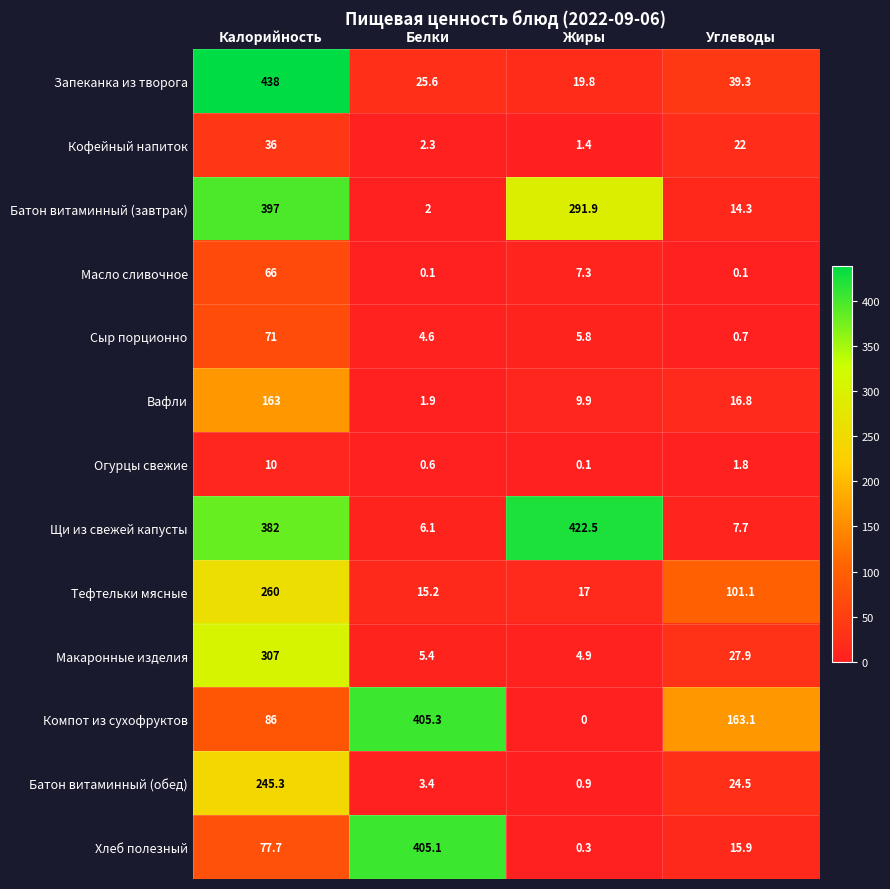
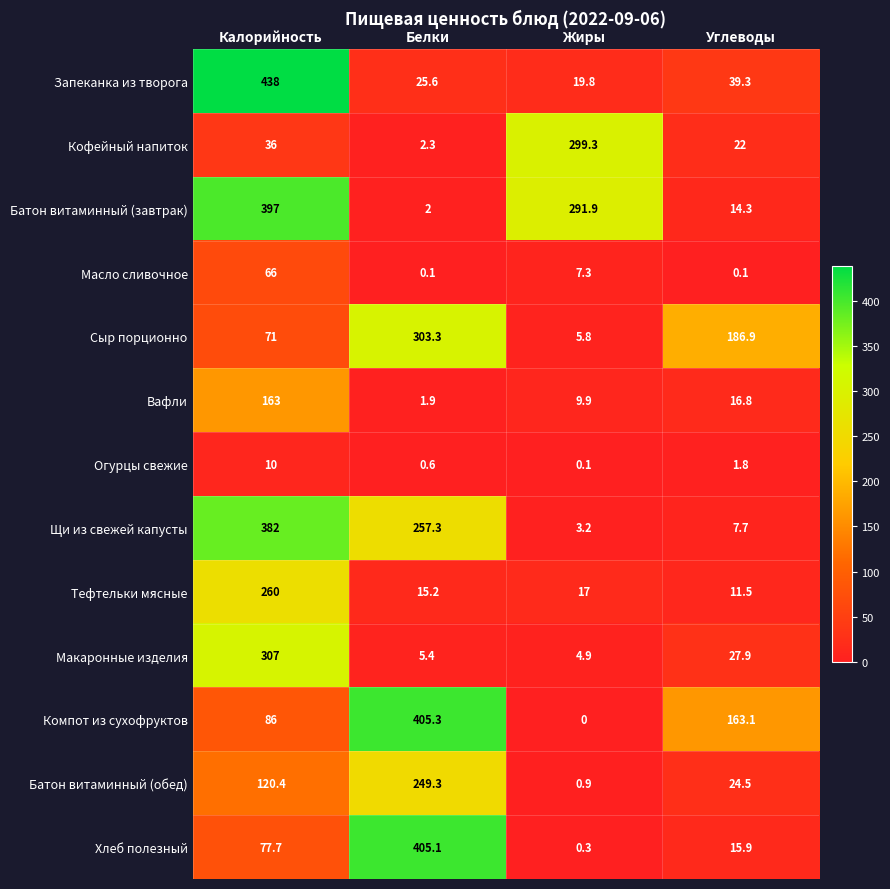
  {
    "Запеканка из творога": {
      "Калорийность": 438,
      "Белки": 25.6,
      "Жиры": 19.8,
      "Углеводы": 39.3
    },
    "Кофейный напиток": {
      "Калорийность": 36,
      "Белки": 2.3,
-     "Жиры": 1.4,
+     "Жиры": 299.3,
      "Углеводы": 22
    },
    "Батон витаминный (завтрак)": {
      "Калорийность": 397,
      "Белки": 2,
      "Жиры": 291.9,
      "Углеводы": 14.3
    },
    "Масло сливочное": {
      "Калорийность": 66,
      "Белки": 0.1,
      "Жиры": 7.3,
      "Углеводы": 0.1
    },
    "Сыр порционно": {
      "Калорийность": 71,
-     "Белки": 4.6,
+     "Белки": 303.3,
      "Жиры": 5.8,
-     "Углеводы": 0.7
+     "Углеводы": 186.9
    },
    "Вафли": {
      "Калорийность": 163,
      "Белки": 1.9,
      "Жиры": 9.9,
      "Углеводы": 16.8
    },
    "Огурцы свежие": {
      "Калорийность": 10,
      "Белки": 0.6,
      "Жиры": 0.1,
      "Углеводы": 1.8
    },
    "Щи из свежей капусты": {
      "Калорийность": 382,
-     "Белки": 6.1,
-     "Жиры": 422.5,
+     "Белки": 257.3,
+     "Жиры": 3.2,
      "Углеводы": 7.7
    },
    "Тефтельки мясные": {
      "Калорийность": 260,
      "Белки": 15.2,
      "Жиры": 17,
-     "Углеводы": 101.1
+     "Углеводы": 11.5
    },
    "Макаронные изделия": {
      "Калорийность": 307,
      "Белки": 5.4,
      "Жиры": 4.9,
      "Углеводы": 27.9
    },
    "Компот из сухофруктов": {
      "Калорийность": 86,
      "Белки": 405.3,
      "Жиры": 0,
      "Углеводы": 163.1
    },
    "Батон витаминный (обед)": {
-     "Калорийность": 245.3,
-     "Белки": 3.4,
+     "Калорийность": 120.4,
+     "Белки": 249.3,
      "Жиры": 0.9,
      "Углеводы": 24.5
    },
    "Хлеб полезный": {
      "Калорийность": 77.7,
      "Белки": 405.1,
      "Жиры": 0.3,
      "Углеводы": 15.9
    }
  }
